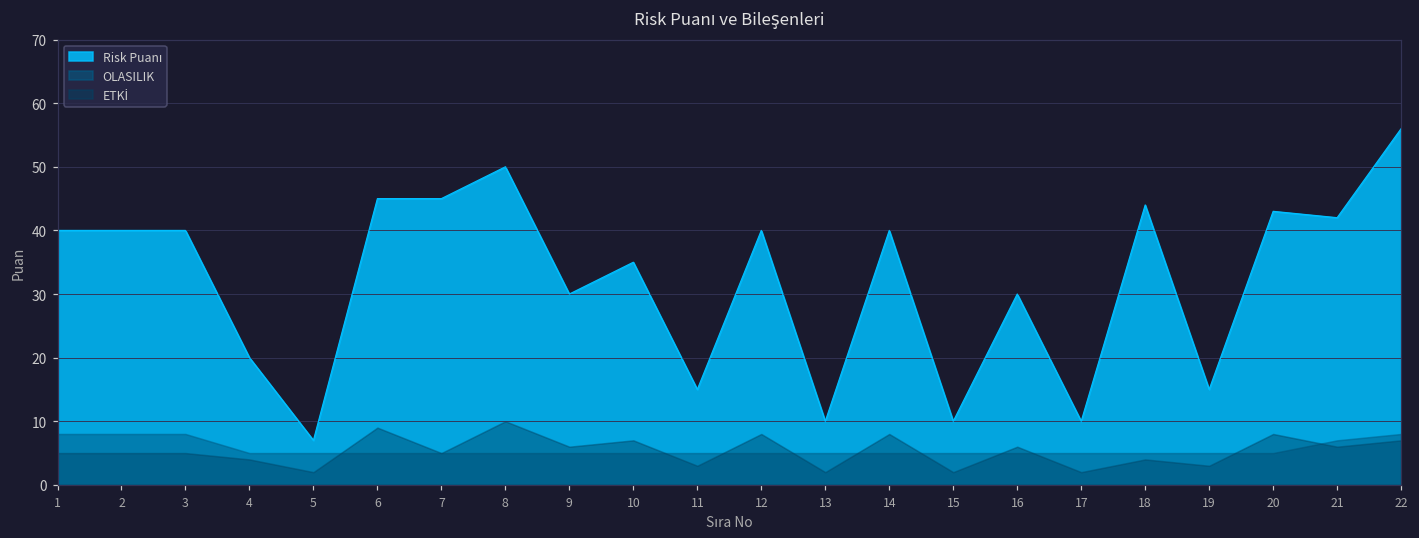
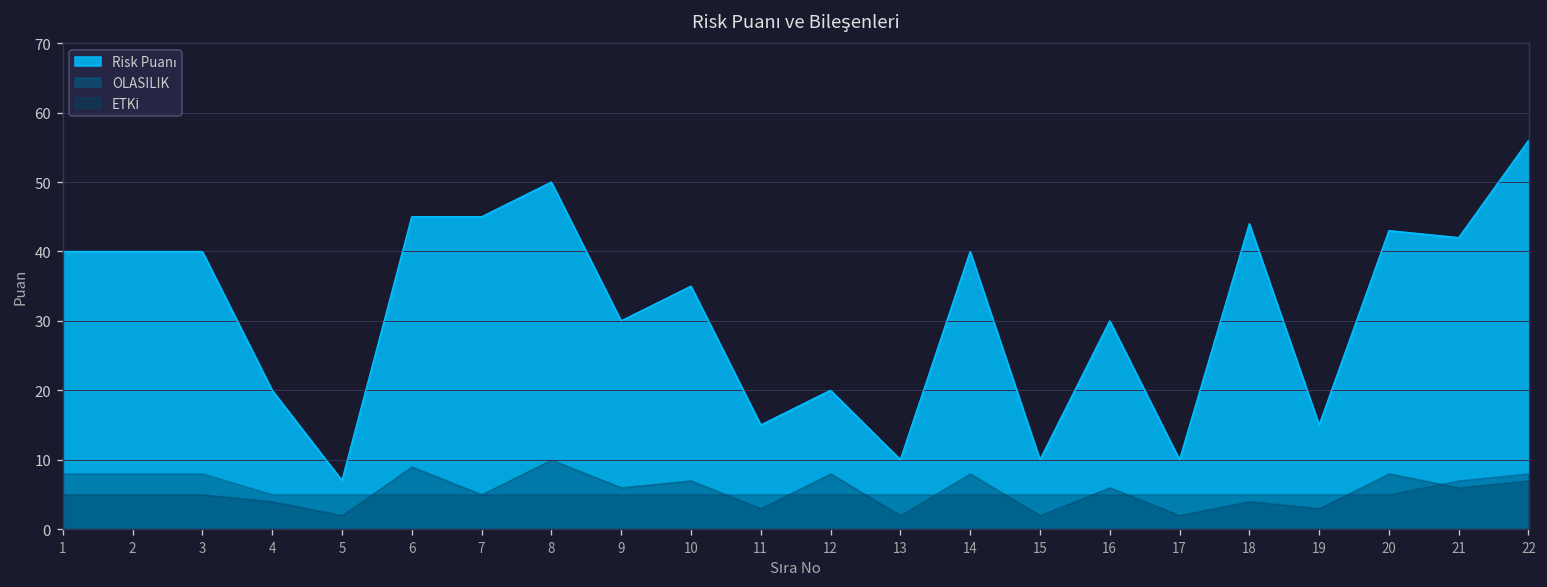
  {
    "Risk Puanı": {
      "1": 40,
      "2": 40,
      "3": 40,
      "4": 20,
      "5": 7,
      "6": 45,
      "7": 45,
      "8": 50,
      "9": 30,
      "10": 35,
      "11": 15,
-     "12": 40,
+     "12": 20,
      "13": 10,
      "14": 40,
      "15": 10,
      "16": 30,
      "17": 10,
      "18": 44,
      "19": 15,
      "20": 43,
      "21": 42,
      "22": 56
    }
  }
